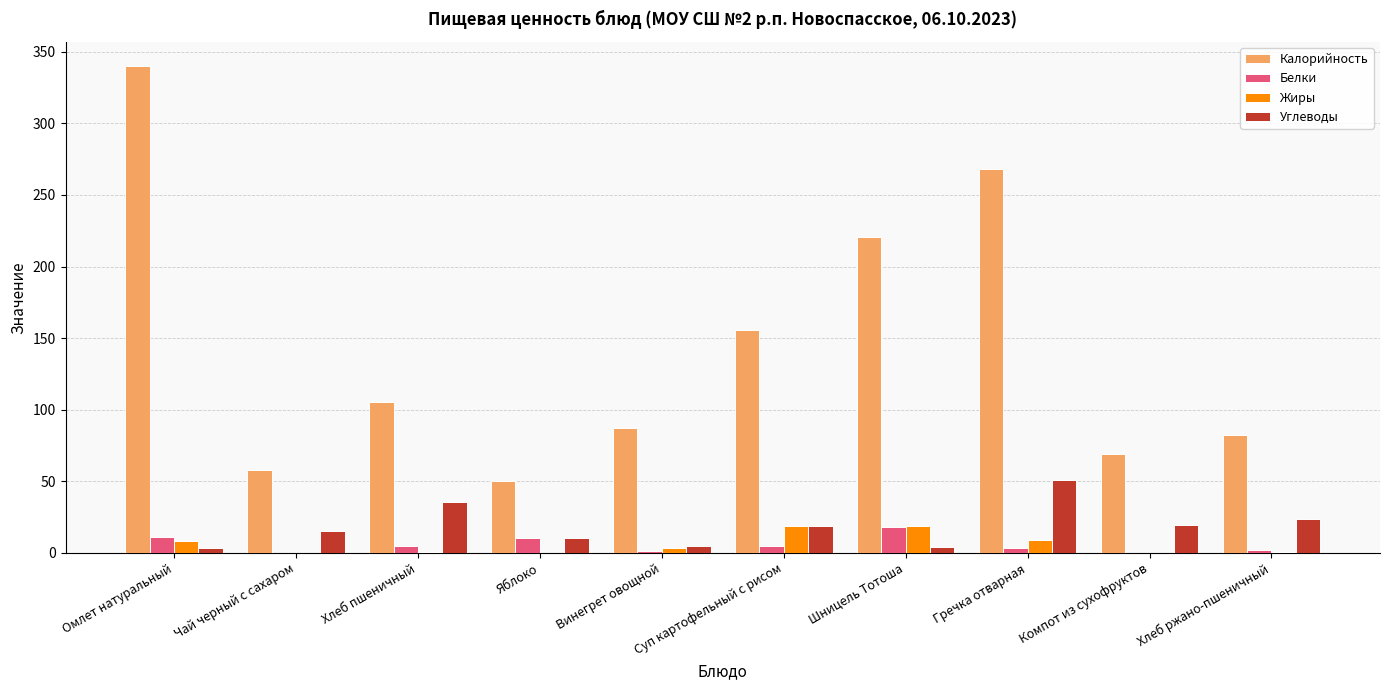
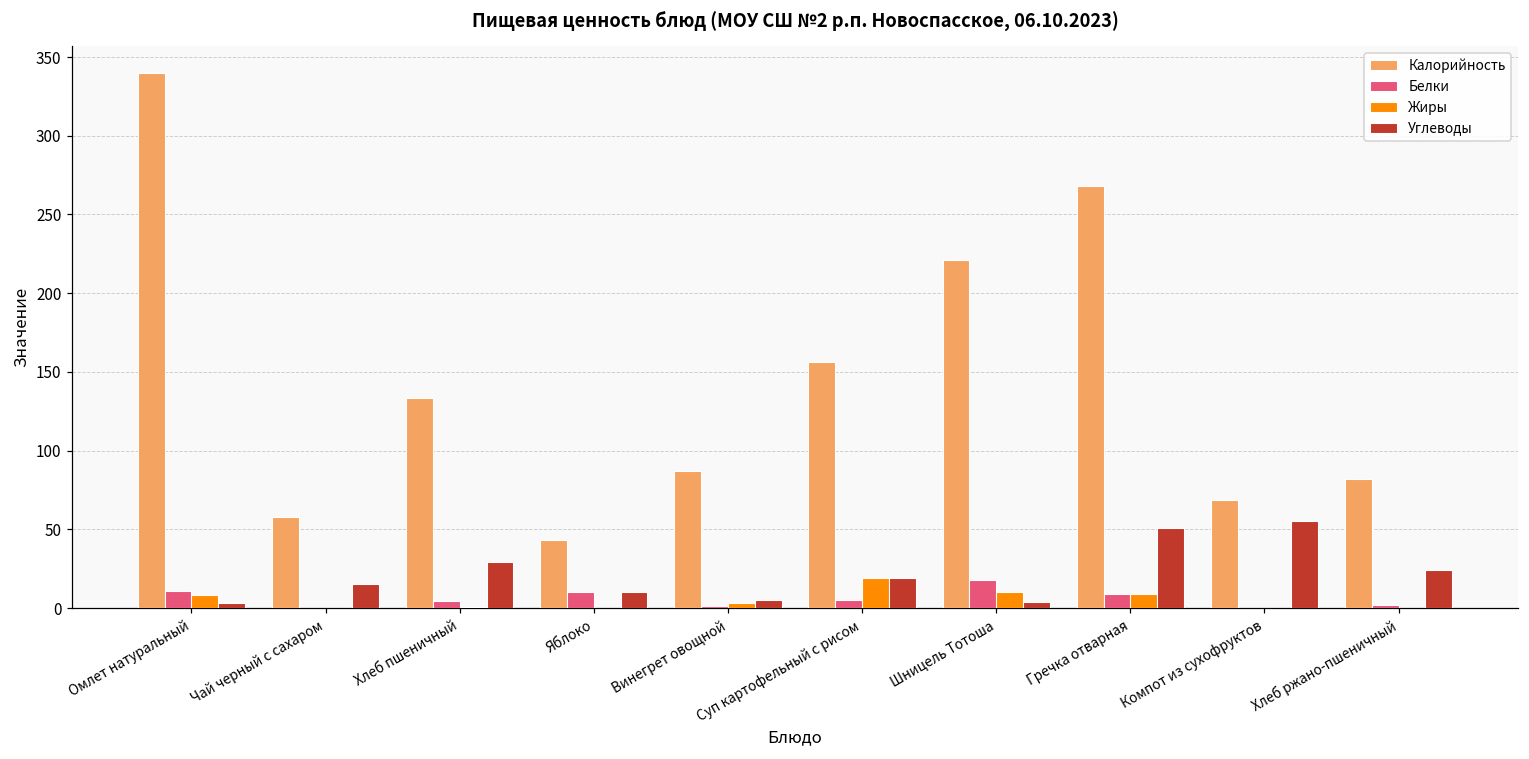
  {
    "Калорийность": {
      "Омлет натуральный": 340,
      "Чай черный с сахаром": 58,
-     "Хлеб пшеничный": 105,
-     "Яблоко": 50,
+     "Хлеб пшеничный": 133,
+     "Яблоко": 43,
      "Винегрет овощной": 87,
      "Суп картофельный с рисом": 156,
      "Шницель Тотоша": 221,
      "Гречка отварная": 268,
      "Компот из сухофруктов": 69,
      "Хлеб ржано-пшеничный": 82
    },
    "Белки": {
      "Омлет натуральный": 11,
      "Чай черный с сахаром": 0,
      "Хлеб пшеничный": 5,
      "Яблоко": 10,
      "Суп картофельный с рисом": 5,
      "Шницель Тотоша": 18,
-     "Гречка отварная": 3,
+     "Гречка отварная": 9,
      "Хлеб ржано-пшеничный": 2
    },
    "Жиры": {
      "Омлет натуральный": 8,
      "Чай черный с сахаром": 0,
      "Яблоко": 0,
      "Винегрет овощной": 3,
      "Суп картофельный с рисом": 19,
-     "Шницель Тотоша": 19,
+     "Шницель Тотоша": 10,
      "Гречка отварная": 9,
      "Компот из сухофруктов": 0
    },
    "Углеводы": {
      "Омлет натуральный": 3,
      "Чай черный с сахаром": 15,
-     "Хлеб пшеничный": 36,
+     "Хлеб пшеничный": 30,
      "Яблоко": 10,
      "Винегрет овощной": 5,
      "Суп картофельный с рисом": 19,
      "Шницель Тотоша": 4,
      "Гречка отварная": 51,
-     "Компот из сухофруктов": 19,
+     "Компот из сухофруктов": 55,
      "Хлеб ржано-пшеничный": 24
    }
  }
